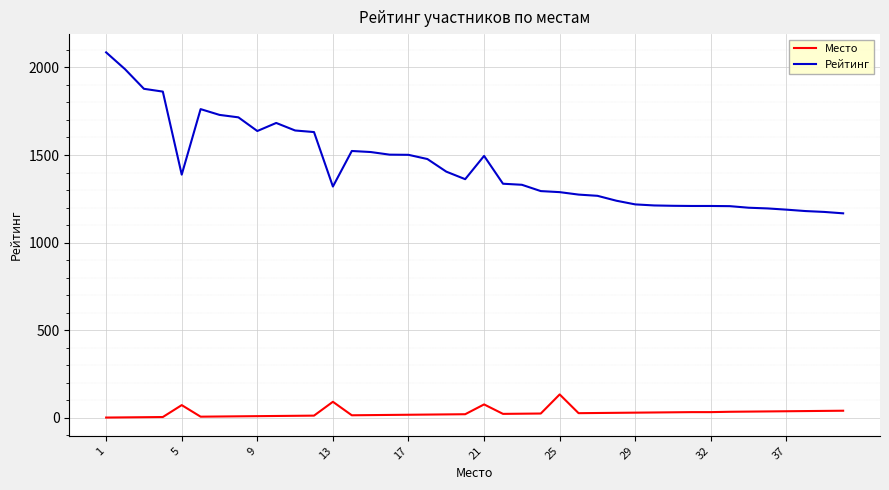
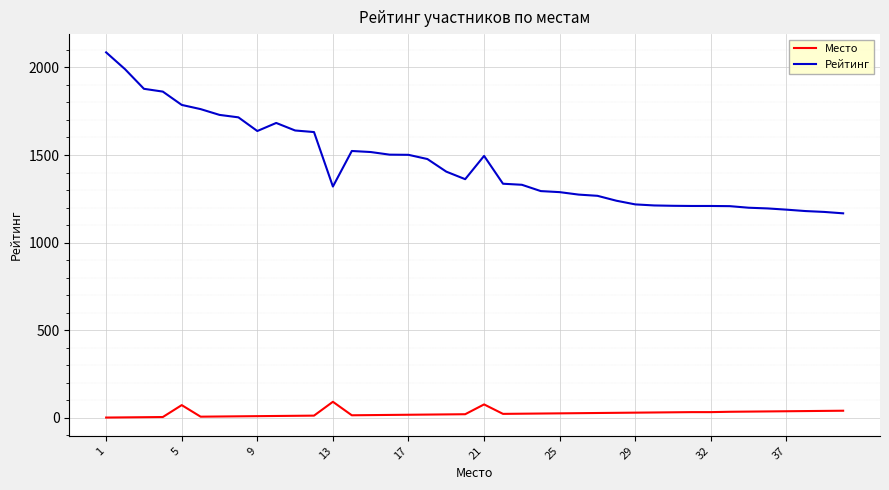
  {
    "Место": {
      "1": 0,
      "5": 70,
      "9": 10,
      "13": 90,
      "17": 20,
      "21": 80,
-     "25": 130,
+     "25": 30,
      "29": 30,
      "37": 40
    },
    "Рейтинг": {
      "1": 2090,
-     "5": 1390,
+     "5": 1790,
      "9": 1640,
      "13": 1320,
      "17": 1500,
      "21": 1500,
      "25": 1290,
      "29": 1220,
      "37": 1190
    }
  }
